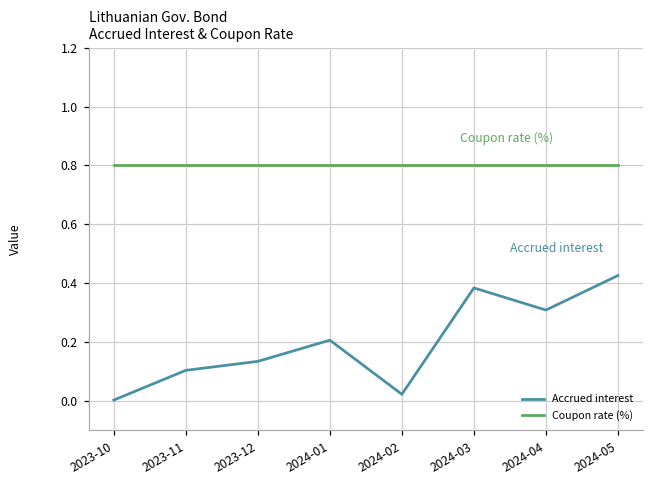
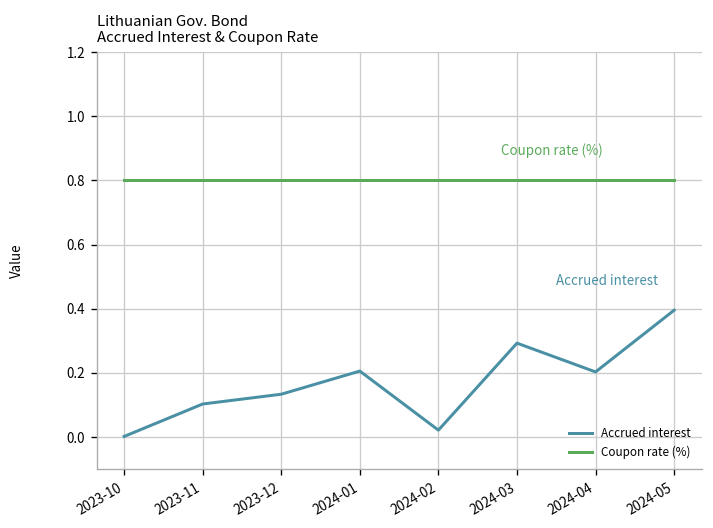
  {
    "Accrued interest": {
      "2023-10": 0.00,
      "2023-11": 0.10,
      "2023-12": 0.13,
      "2024-01": 0.21,
      "2024-02": 0.02,
-     "2024-03": 0.38,
-     "2024-04": 0.31,
-     "2024-05": 0.43
+     "2024-03": 0.29,
+     "2024-04": 0.20,
+     "2024-05": 0.40
    },
    "Coupon rate (%)": {
      "2023-10": 0.80,
      "2023-11": 0.80,
      "2023-12": 0.80,
      "2024-01": 0.80,
      "2024-02": 0.80,
      "2024-03": 0.80,
      "2024-04": 0.80,
      "2024-05": 0.80
    }
  }
